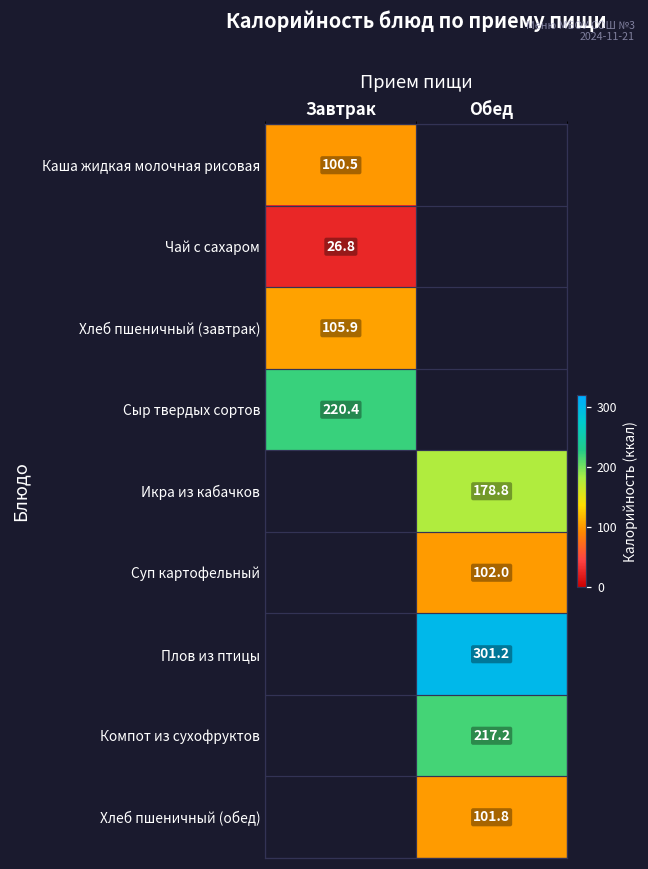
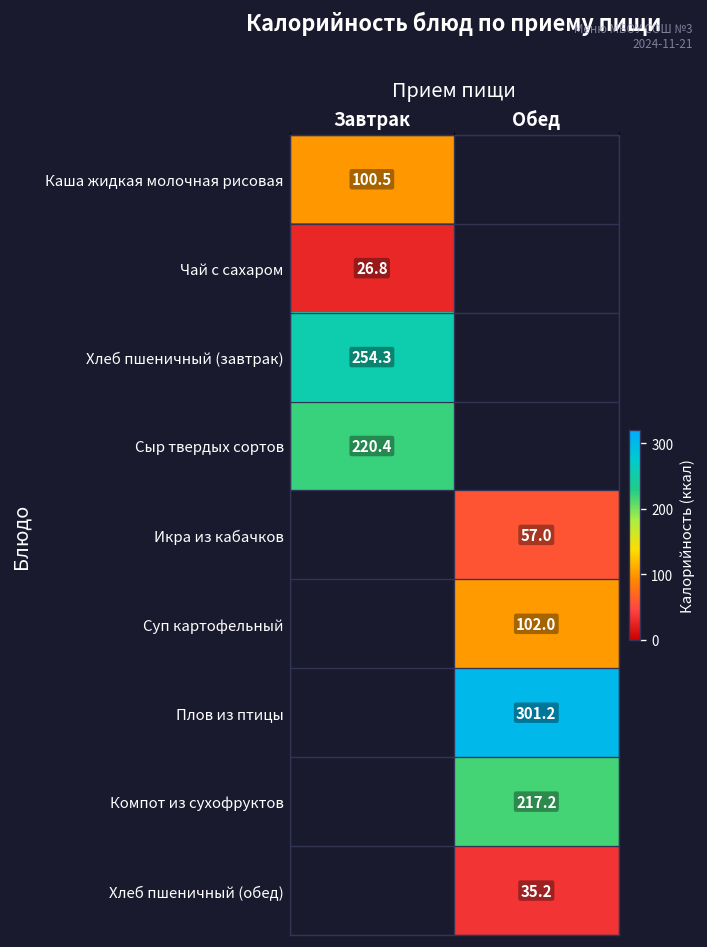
  {
    "Хлеб пшеничный (завтрак)": {
-     "Завтрак": 105.9
+     "Завтрак": 254.3
    },
    "Икра из кабачков": {
-     "Обед": 178.8
+     "Обед": 57.0
    },
    "Хлеб пшеничный (обед)": {
-     "Обед": 101.8
+     "Обед": 35.2
    }
  }
